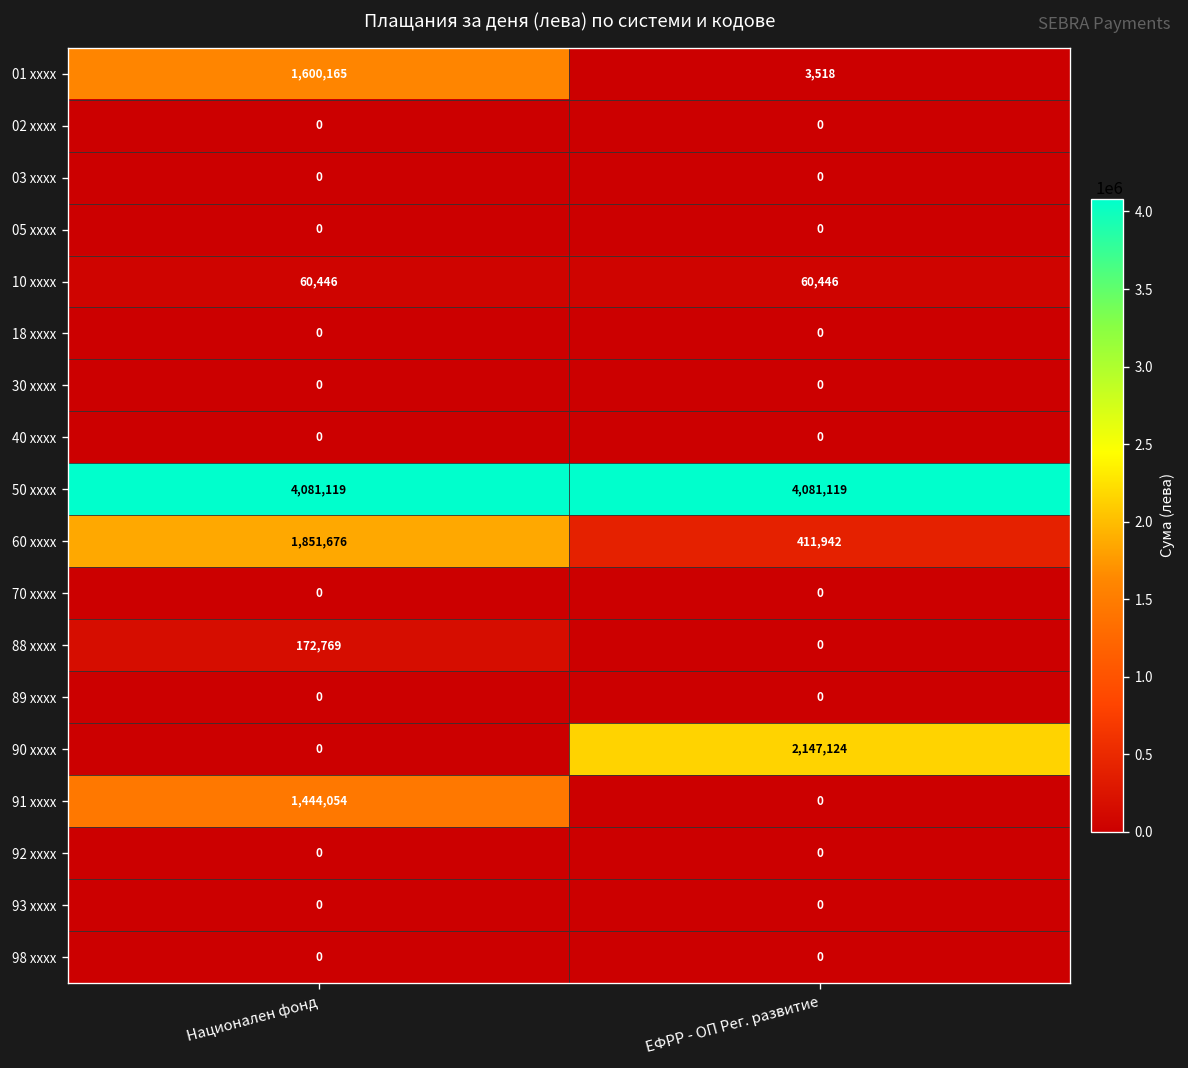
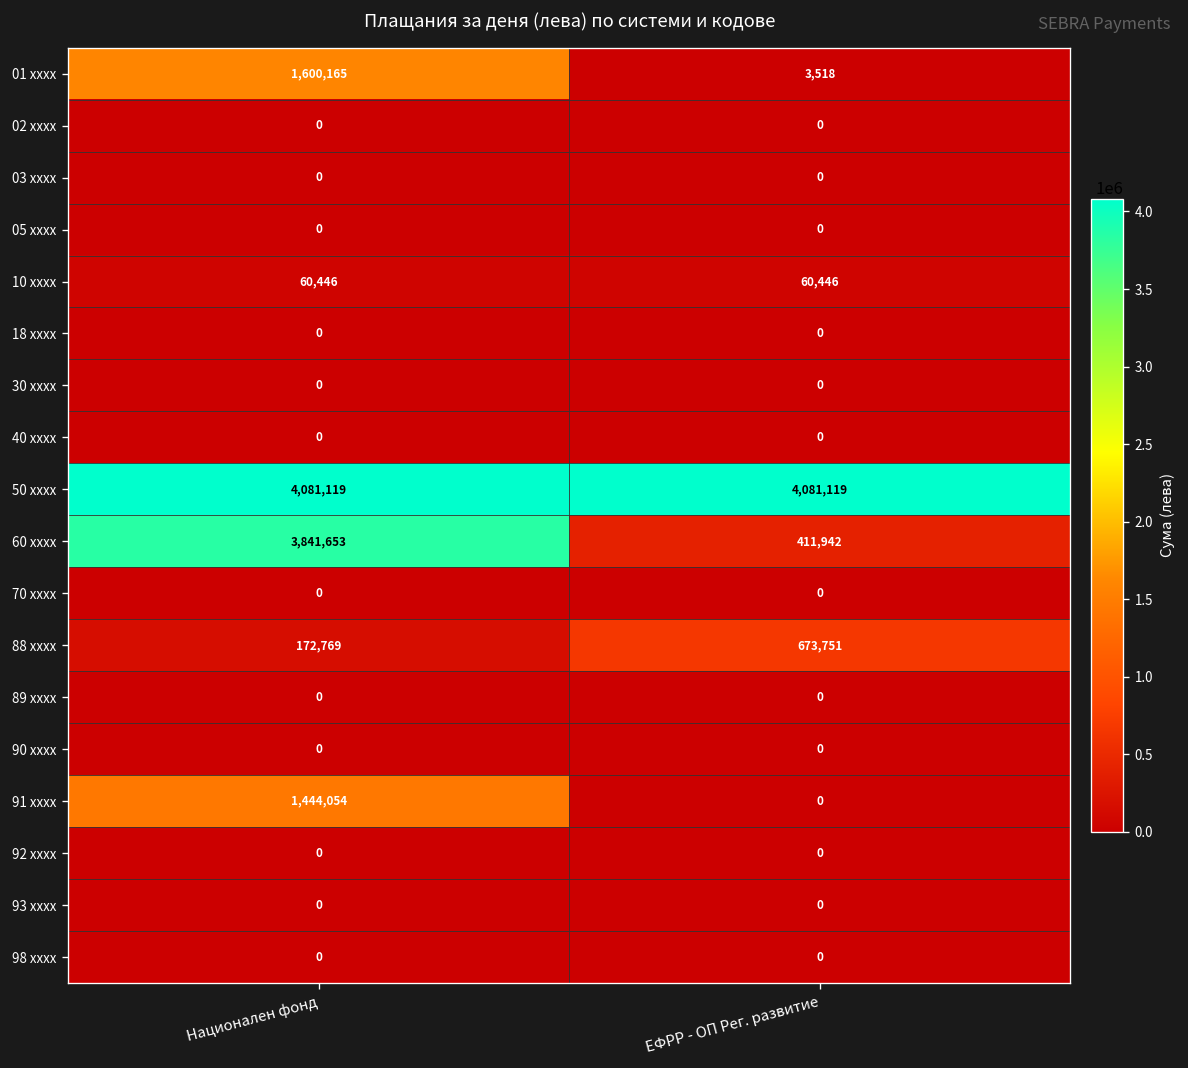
  {
    "01 xxxx": {
      "Национален фонд": "1,600,165",
      "ЕФРР - ОП Рег. развитие": "3,518"
    },
    "02 xxxx": {
      "Национален фонд": "0",
      "ЕФРР - ОП Рег. развитие": "0"
    },
    "03 xxxx": {
      "Национален фонд": "0",
      "ЕФРР - ОП Рег. развитие": "0"
    },
    "05 xxxx": {
      "Национален фонд": "0",
      "ЕФРР - ОП Рег. развитие": "0"
    },
    "10 xxxx": {
      "Национален фонд": "60,446",
      "ЕФРР - ОП Рег. развитие": "60,446"
    },
    "18 xxxx": {
      "Национален фонд": "0",
      "ЕФРР - ОП Рег. развитие": "0"
    },
    "30 xxxx": {
      "Национален фонд": "0",
      "ЕФРР - ОП Рег. развитие": "0"
    },
    "40 xxxx": {
      "Национален фонд": "0",
      "ЕФРР - ОП Рег. развитие": "0"
    },
    "50 xxxx": {
      "Национален фонд": "4,081,119",
      "ЕФРР - ОП Рег. развитие": "4,081,119"
    },
    "60 xxxx": {
-     "Национален фонд": "1,851,676",
+     "Национален фонд": "3,841,653",
      "ЕФРР - ОП Рег. развитие": "411,942"
    },
    "70 xxxx": {
      "Национален фонд": "0",
      "ЕФРР - ОП Рег. развитие": "0"
    },
    "88 xxxx": {
      "Национален фонд": "172,769",
-     "ЕФРР - ОП Рег. развитие": "0"
+     "ЕФРР - ОП Рег. развитие": "673,751"
    },
    "89 xxxx": {
      "Национален фонд": "0",
      "ЕФРР - ОП Рег. развитие": "0"
    },
    "90 xxxx": {
      "Национален фонд": "0",
-     "ЕФРР - ОП Рег. развитие": "2,147,124"
+     "ЕФРР - ОП Рег. развитие": "0"
    },
    "91 xxxx": {
      "Национален фонд": "1,444,054",
      "ЕФРР - ОП Рег. развитие": "0"
    },
    "92 xxxx": {
      "Национален фонд": "0",
      "ЕФРР - ОП Рег. развитие": "0"
    },
    "93 xxxx": {
      "Национален фонд": "0",
      "ЕФРР - ОП Рег. развитие": "0"
    },
    "98 xxxx": {
      "Национален фонд": "0",
      "ЕФРР - ОП Рег. развитие": "0"
    }
  }
